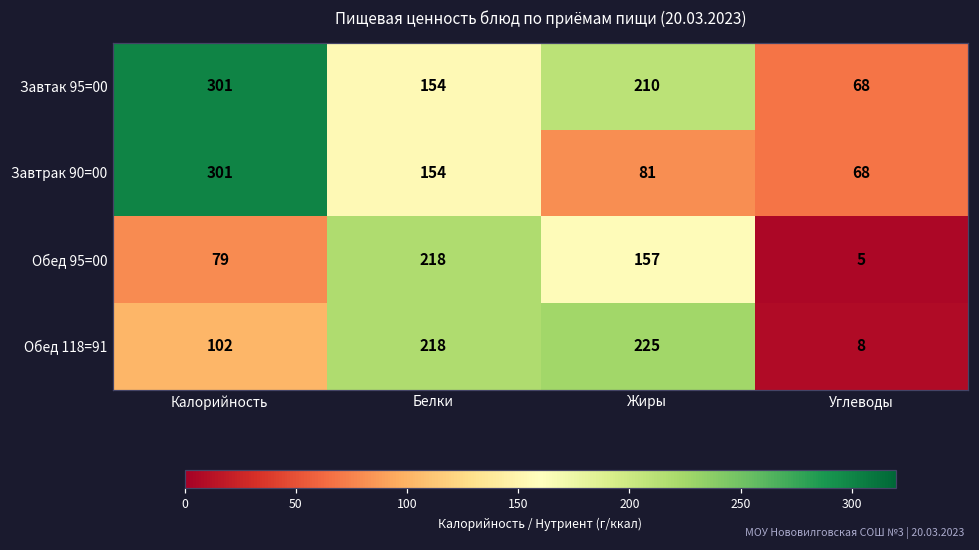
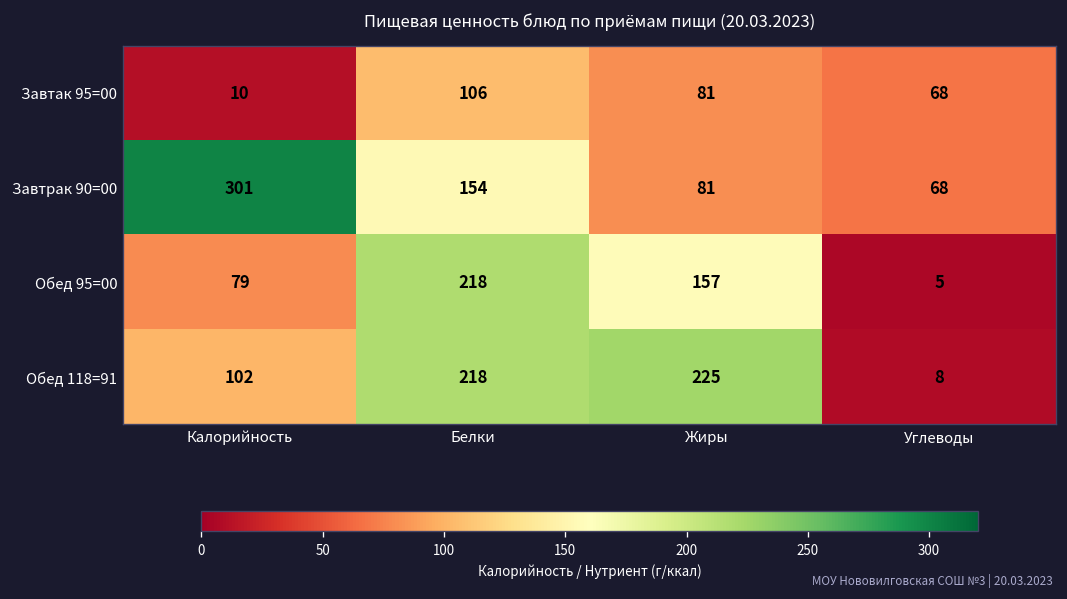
  {
    "Завтак 95=00": {
-     "Калорийность": 301,
-     "Белки": 154,
-     "Жиры": 210,
+     "Калорийность": 10,
+     "Белки": 106,
+     "Жиры": 81,
      "Углеводы": 68
    },
    "Завтрак 90=00": {
      "Калорийность": 301,
      "Белки": 154,
      "Жиры": 81,
      "Углеводы": 68
    },
    "Обед 95=00": {
      "Калорийность": 79,
      "Белки": 218,
      "Жиры": 157,
      "Углеводы": 5
    },
    "Обед 118=91": {
      "Калорийность": 102,
      "Белки": 218,
      "Жиры": 225,
      "Углеводы": 8
    }
  }
